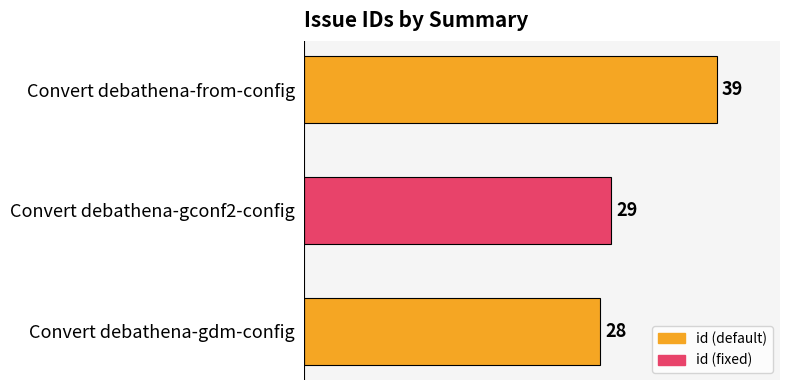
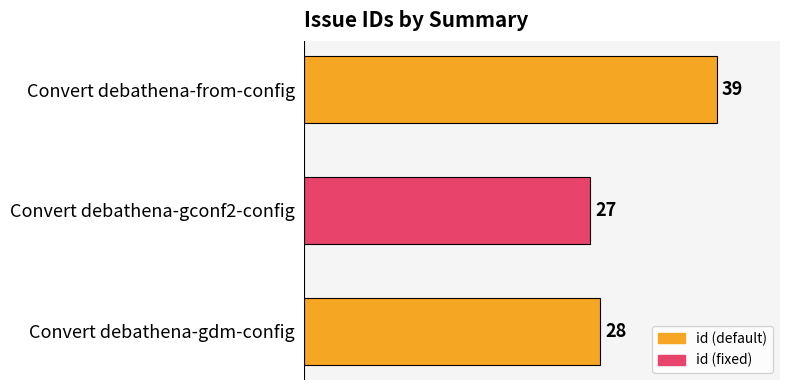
  {
    "Convert debathena-from-config": 39,
-   "Convert debathena-gconf2-config": 29,
+   "Convert debathena-gconf2-config": 27,
    "Convert debathena-gdm-config": 28
  }
